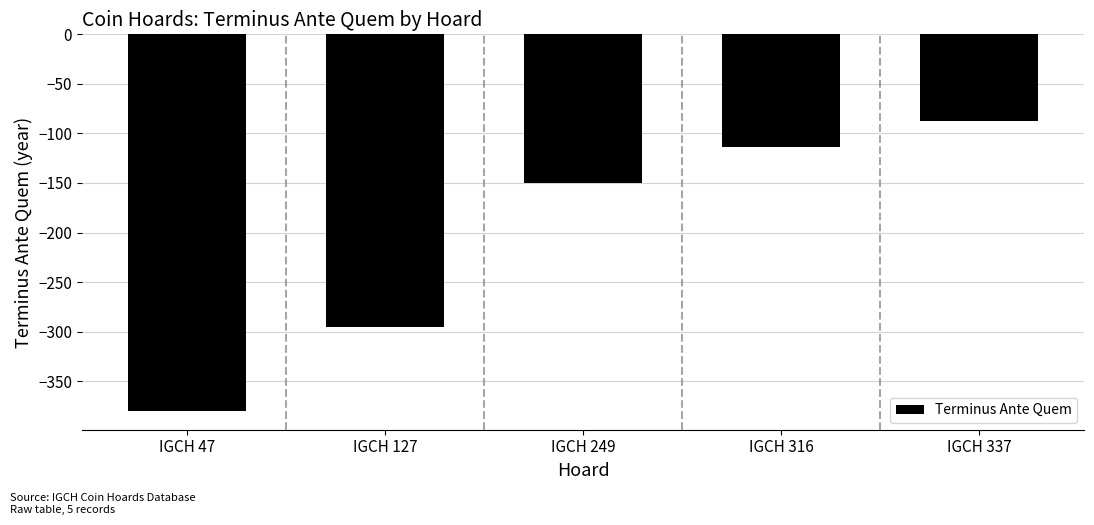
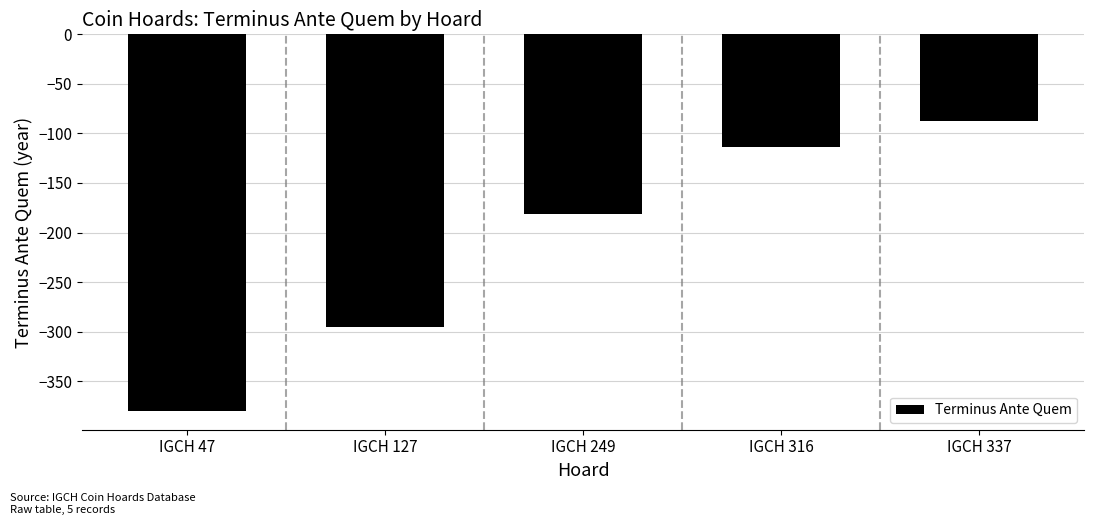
  {
    "IGCH 47": -380,
    "IGCH 127": -300,
-   "IGCH 249": -150,
+   "IGCH 249": -180,
    "IGCH 316": -110,
    "IGCH 337": -90
  }
